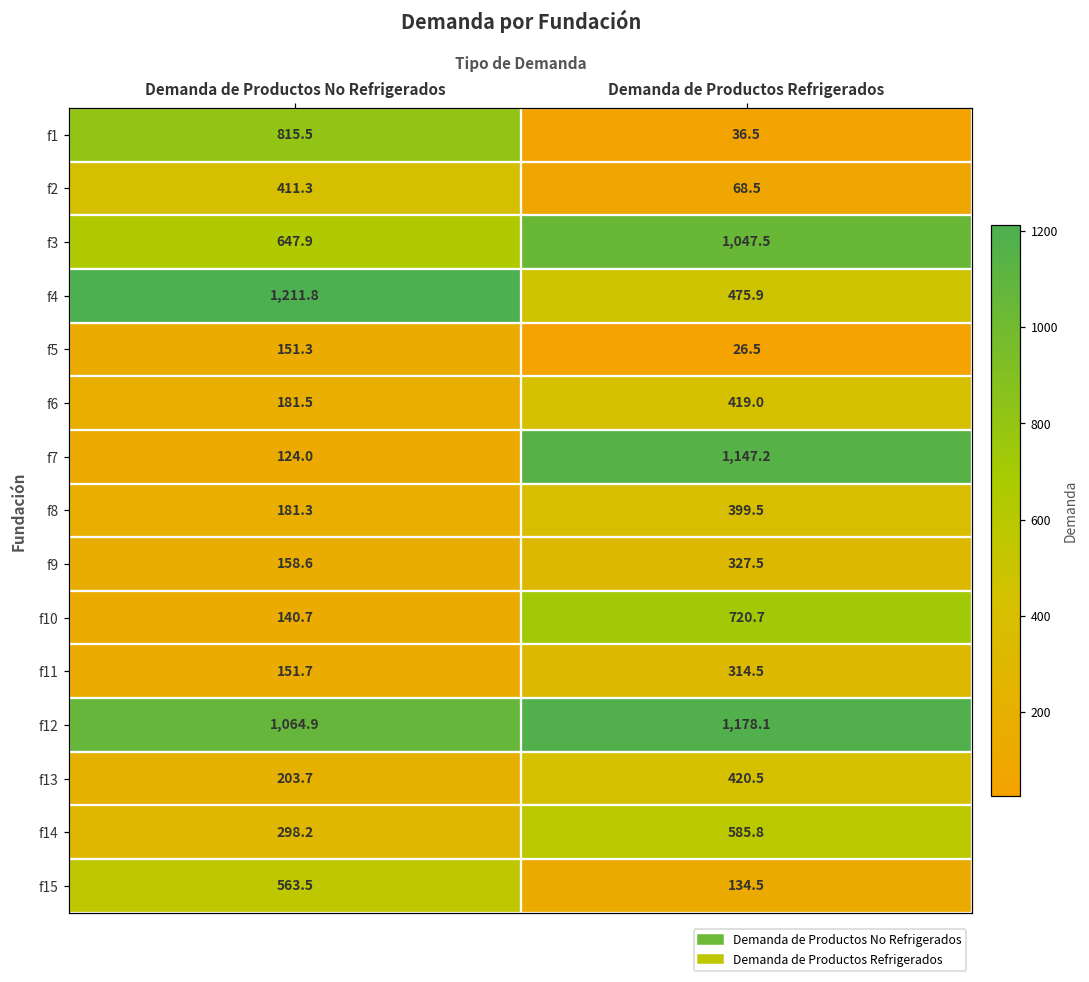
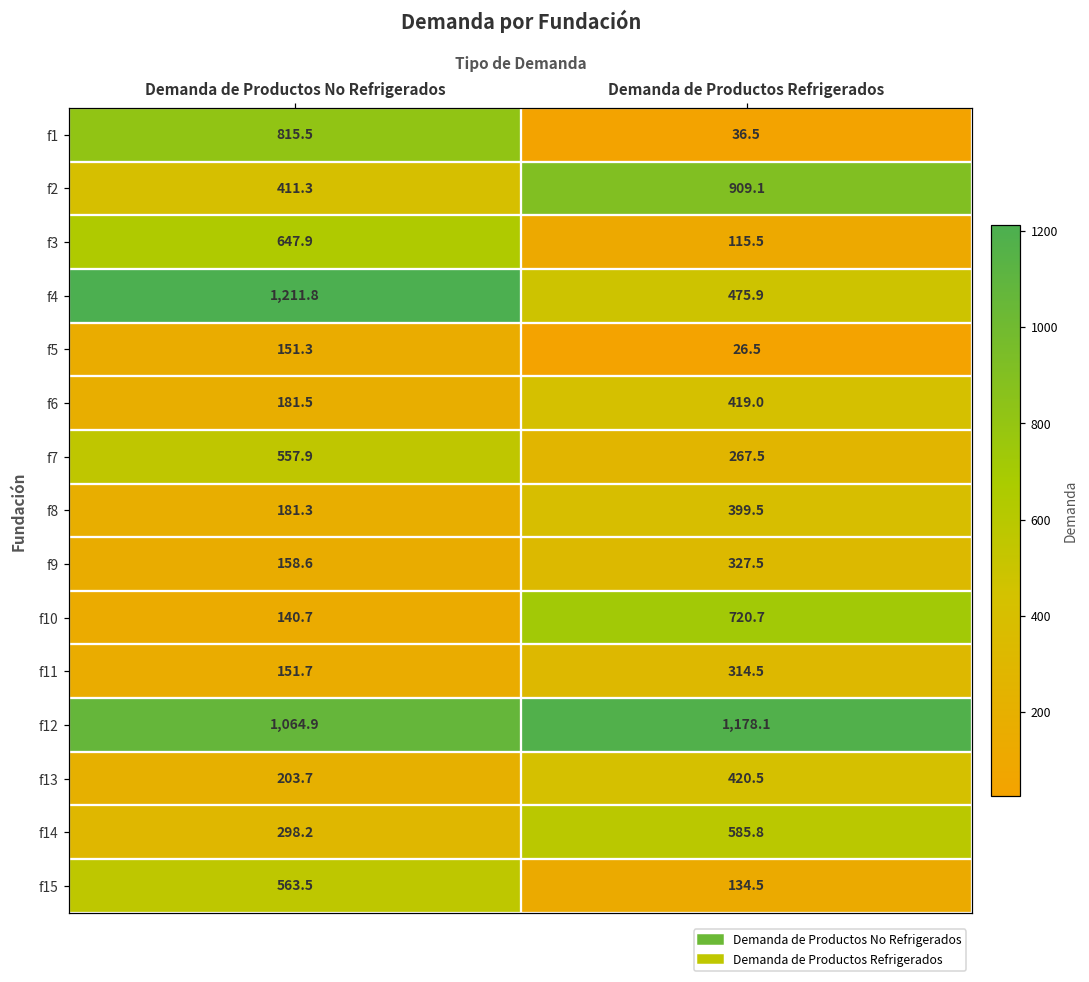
  {
    "f1": {
      "Demanda de Productos No Refrigerados": "815.5",
      "Demanda de Productos Refrigerados": "36.5"
    },
    "f2": {
      "Demanda de Productos No Refrigerados": "411.3",
-     "Demanda de Productos Refrigerados": "68.5"
+     "Demanda de Productos Refrigerados": "909.1"
    },
    "f3": {
      "Demanda de Productos No Refrigerados": "647.9",
-     "Demanda de Productos Refrigerados": "1,047.5"
+     "Demanda de Productos Refrigerados": "115.5"
    },
    "f4": {
      "Demanda de Productos No Refrigerados": "1,211.8",
      "Demanda de Productos Refrigerados": "475.9"
    },
    "f5": {
      "Demanda de Productos No Refrigerados": "151.3",
      "Demanda de Productos Refrigerados": "26.5"
    },
    "f6": {
      "Demanda de Productos No Refrigerados": "181.5",
      "Demanda de Productos Refrigerados": "419.0"
    },
    "f7": {
-     "Demanda de Productos No Refrigerados": "124.0",
-     "Demanda de Productos Refrigerados": "1,147.2"
+     "Demanda de Productos No Refrigerados": "557.9",
+     "Demanda de Productos Refrigerados": "267.5"
    },
    "f8": {
      "Demanda de Productos No Refrigerados": "181.3",
      "Demanda de Productos Refrigerados": "399.5"
    },
    "f9": {
      "Demanda de Productos No Refrigerados": "158.6",
      "Demanda de Productos Refrigerados": "327.5"
    },
    "f10": {
      "Demanda de Productos No Refrigerados": "140.7",
      "Demanda de Productos Refrigerados": "720.7"
    },
    "f11": {
      "Demanda de Productos No Refrigerados": "151.7",
      "Demanda de Productos Refrigerados": "314.5"
    },
    "f12": {
      "Demanda de Productos No Refrigerados": "1,064.9",
      "Demanda de Productos Refrigerados": "1,178.1"
    },
    "f13": {
      "Demanda de Productos No Refrigerados": "203.7",
      "Demanda de Productos Refrigerados": "420.5"
    },
    "f14": {
      "Demanda de Productos No Refrigerados": "298.2",
      "Demanda de Productos Refrigerados": "585.8"
    },
    "f15": {
      "Demanda de Productos No Refrigerados": "563.5",
      "Demanda de Productos Refrigerados": "134.5"
    }
  }
